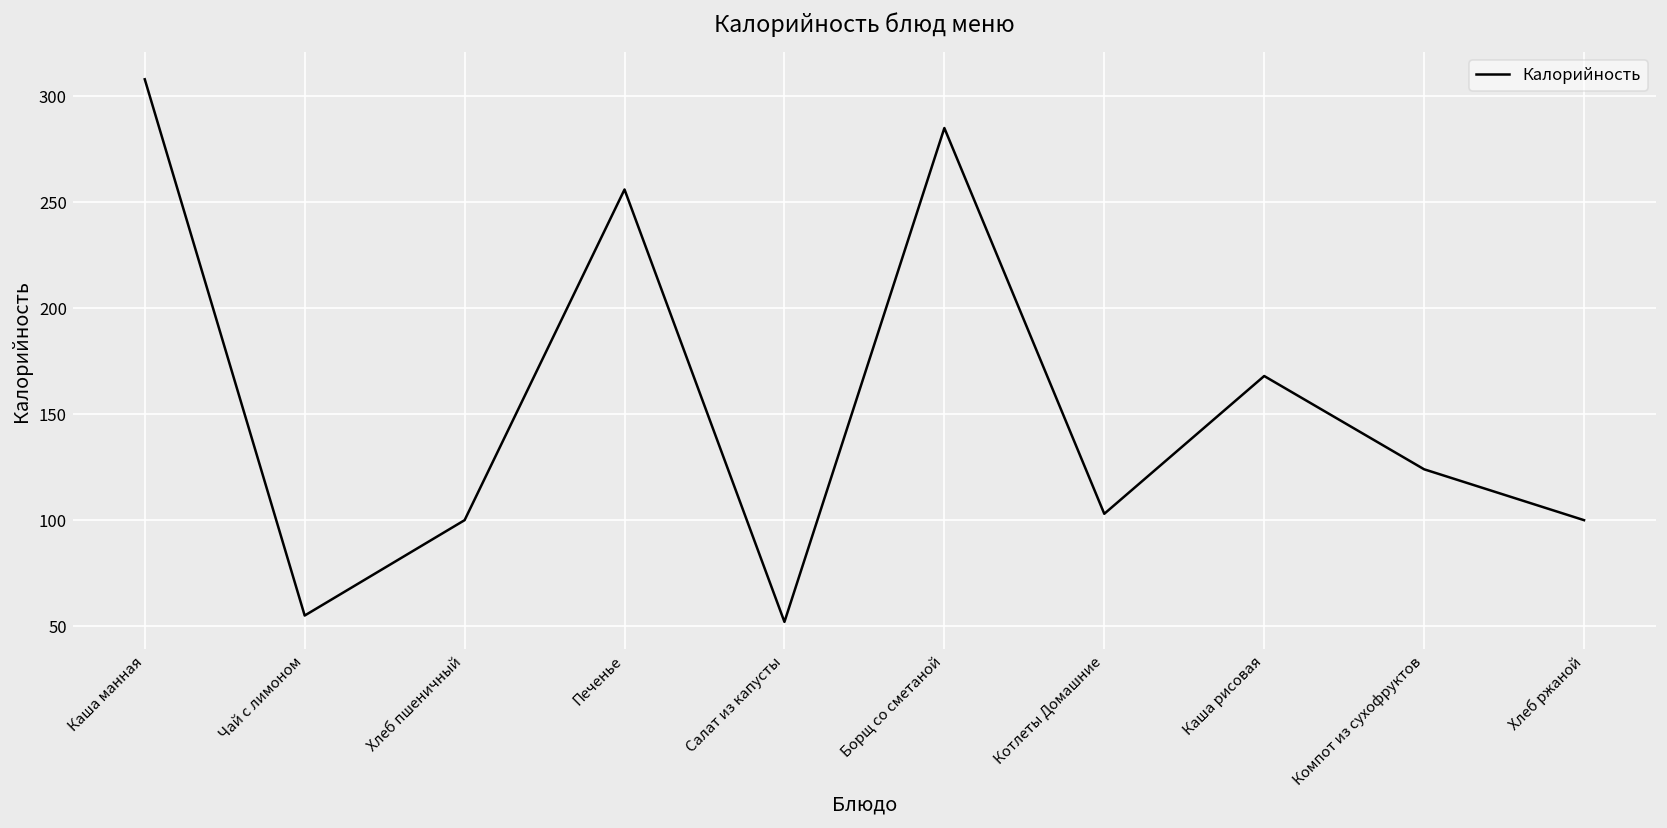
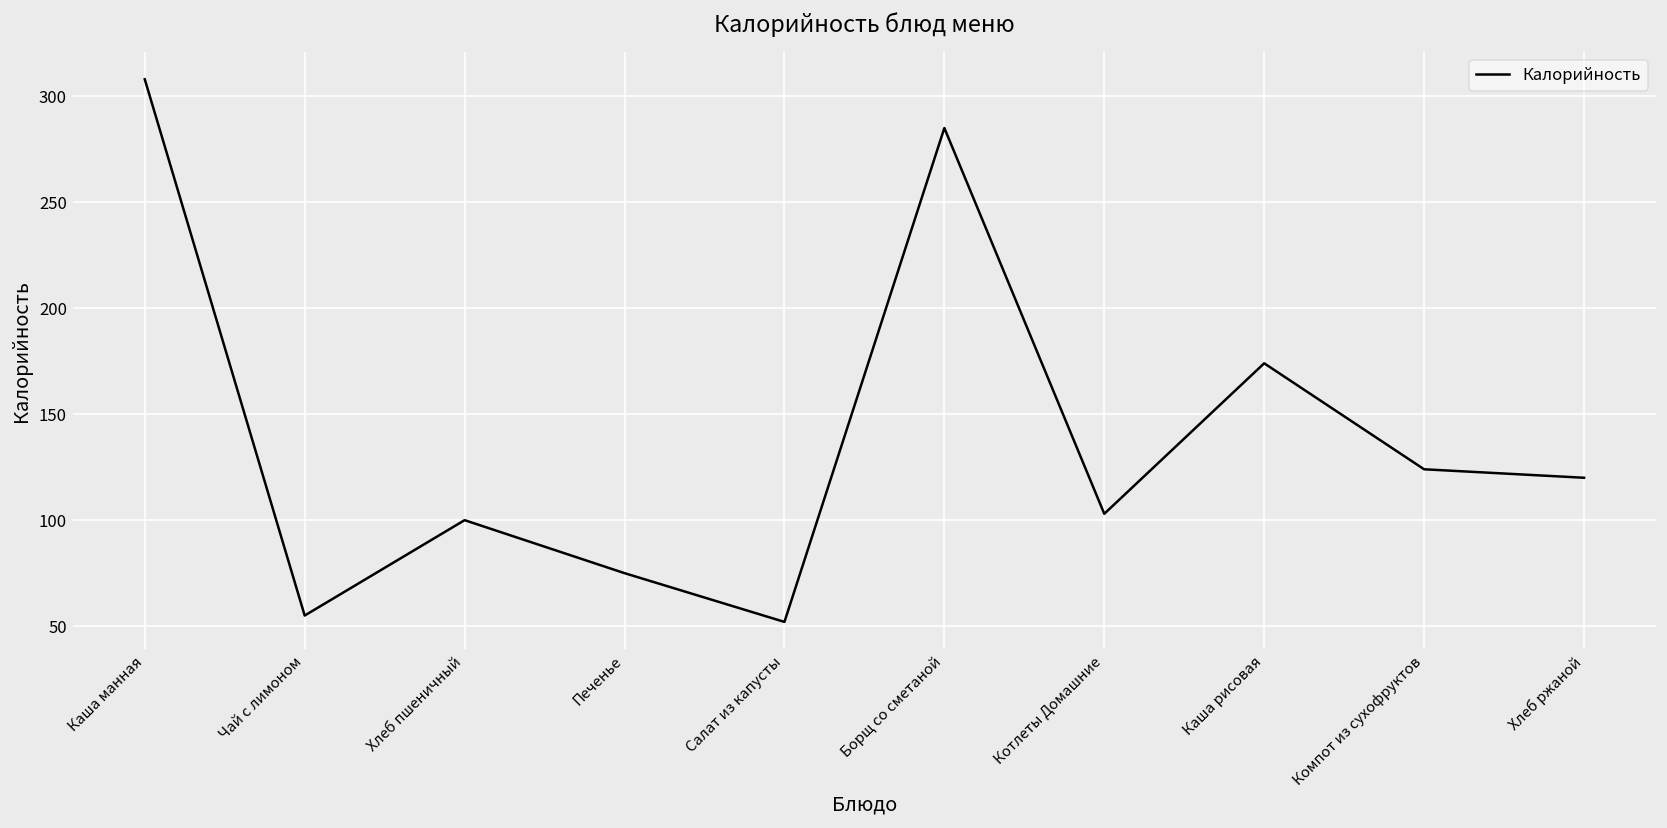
  {
    "Каша манная": 308,
    "Чай с лимоном": 55,
    "Хлеб пшеничный": 100,
-   "Печенье": 256,
+   "Печенье": 75,
    "Салат из капусты": 52,
    "Борщ со сметаной": 285,
    "Котлеты Домашние": 103,
-   "Каша рисовая": 168,
+   "Каша рисовая": 174,
    "Компот из сухофруктов": 124,
-   "Хлеб ржаной": 100
+   "Хлеб ржаной": 120
  }
